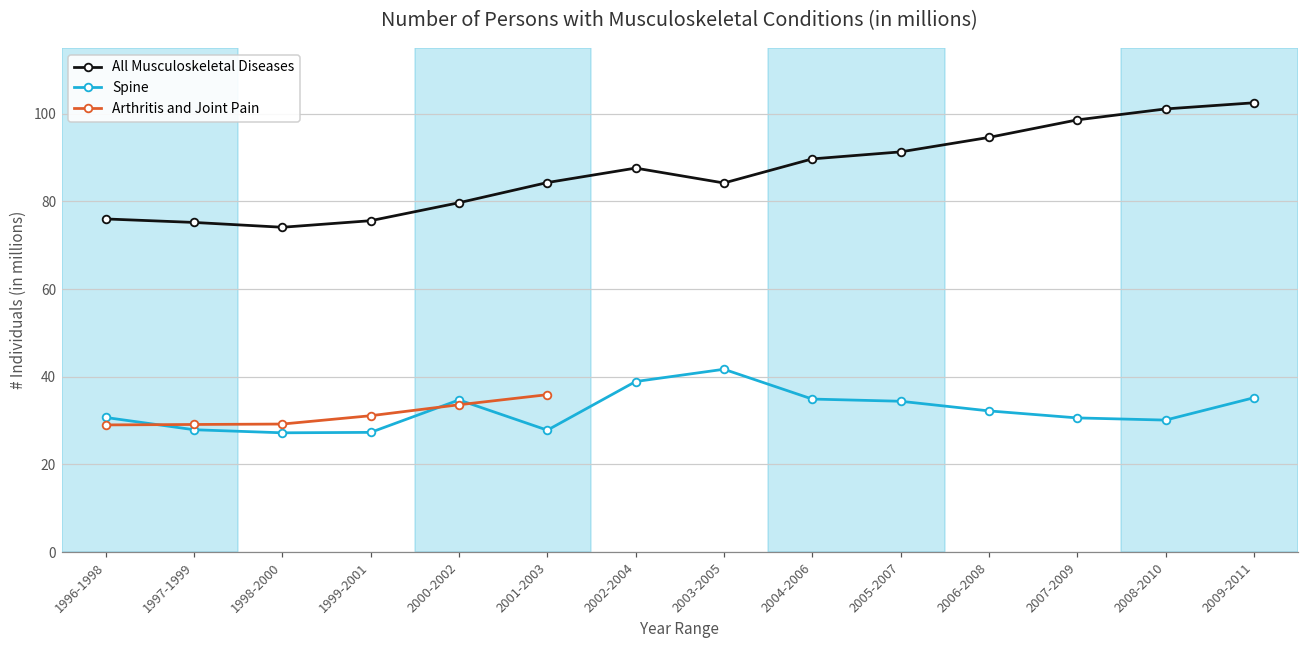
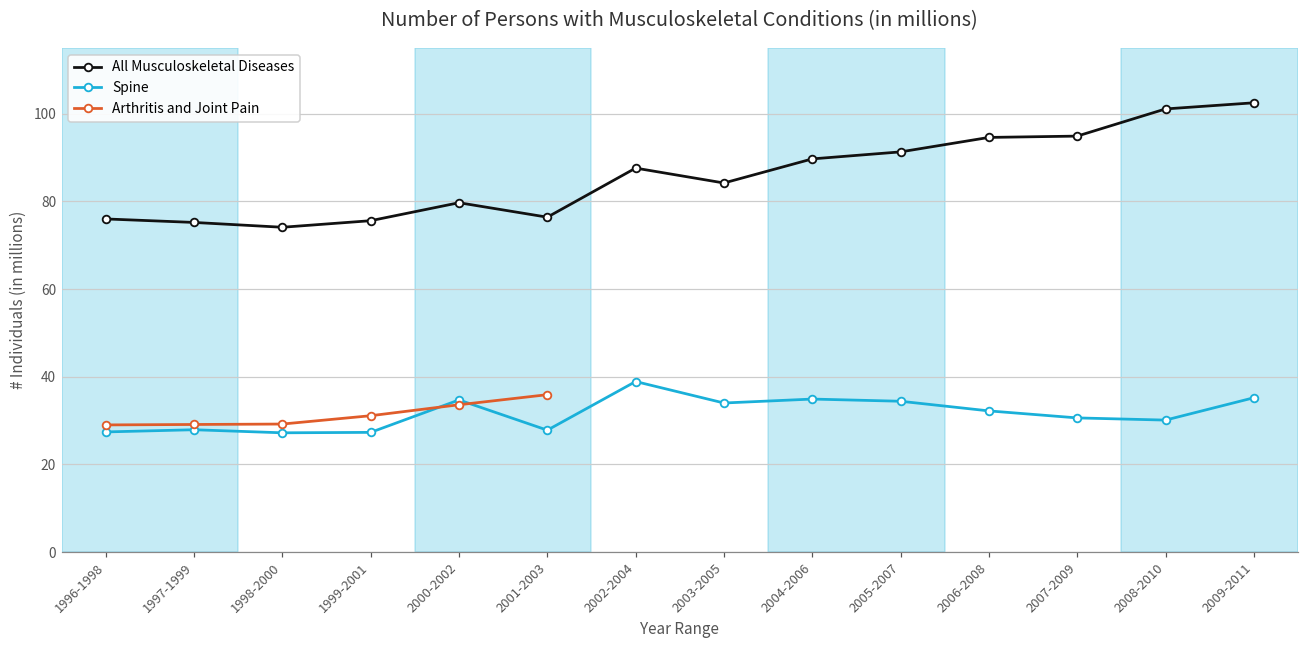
  {
    "All Musculoskeletal Diseases": {
      "1996-1998": 76,
      "1997-1999": 75,
      "1998-2000": 74,
      "1999-2001": 76,
      "2000-2002": 80,
-     "2001-2003": 84,
+     "2001-2003": 76,
      "2002-2004": 88,
      "2003-2005": 84,
      "2004-2006": 90,
      "2005-2007": 91,
      "2006-2008": 95,
-     "2007-2009": 99,
+     "2007-2009": 95,
      "2008-2010": 101,
      "2009-2011": 103
    },
    "Spine": {
-     "1996-1998": 31,
+     "1996-1998": 27,
      "1997-1999": 28,
      "1998-2000": 27,
      "1999-2001": 27,
      "2000-2002": 35,
      "2001-2003": 28,
      "2002-2004": 39,
-     "2003-2005": 42,
+     "2003-2005": 34,
      "2004-2006": 35,
      "2005-2007": 34,
      "2006-2008": 32,
      "2007-2009": 31,
      "2008-2010": 30,
      "2009-2011": 35
    },
    "Arthritis and Joint Pain": {
      "1996-1998": 29,
      "1997-1999": 29,
      "1998-2000": 29,
      "1999-2001": 31,
      "2000-2002": 34,
      "2001-2003": 36
    }
  }
